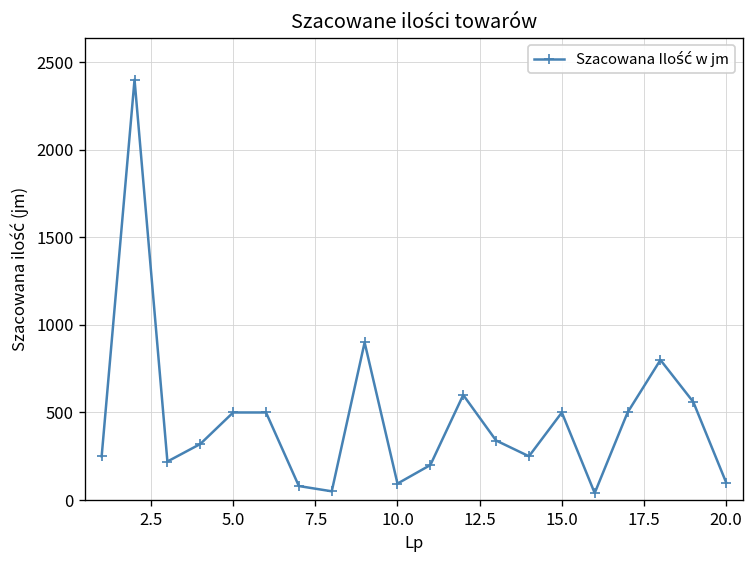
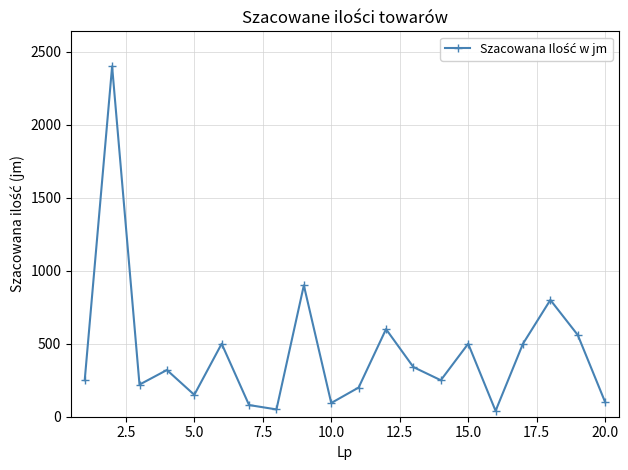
  {
-   "5.0": 500,
+   "5.0": 150,
    "10.0": 90,
    "15.0": 500,
    "20.0": 100
  }
